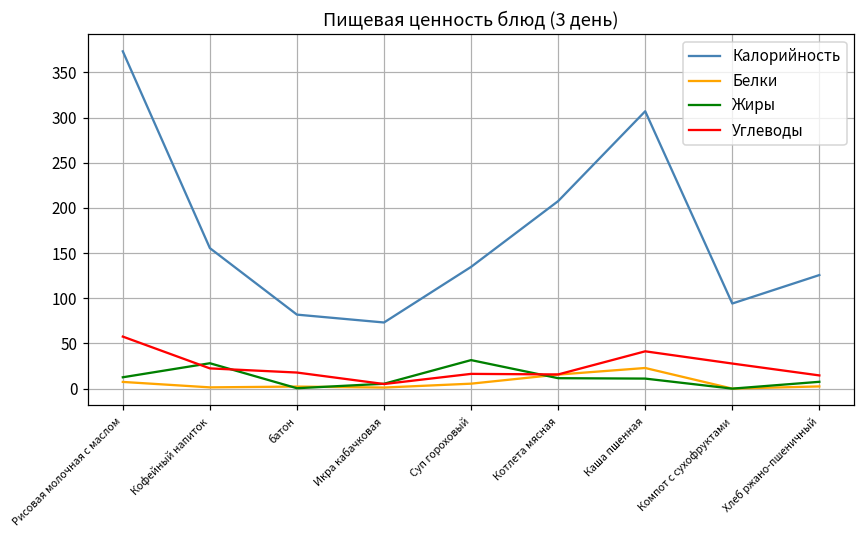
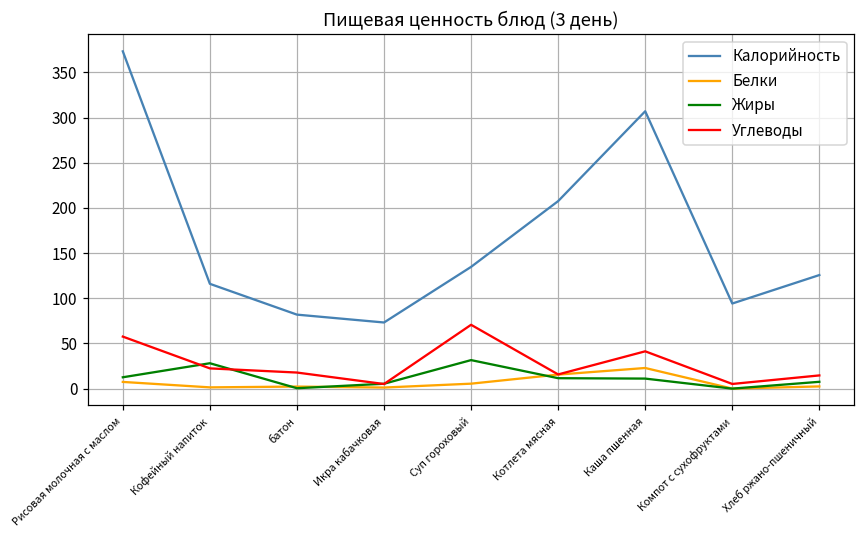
  {
    "Калорийность": {
      "Рисовая молочная с маслом": 370,
-     "Кофейный напиток": 160,
+     "Кофейный напиток": 120,
      "батон": 80,
      "Икра кабачковая": 70,
      "Суп гороховый": 130,
      "Котлета мясная": 210,
      "Каша пшенная": 310,
      "Компот с сухофруктами": 90,
      "Хлеб ржано-пшеничный": 130
    },
    "Белки": {
      "Рисовая молочная с маслом": 10,
      "Кофейный напиток": 0,
      "Икра кабачковая": 0,
      "Суп гороховый": 10,
      "Каша пшенная": 20,
      "Хлеб ржано-пшеничный": 0
    },
    "Жиры": {
      "Рисовая молочная с маслом": 10,
      "Кофейный напиток": 30,
      "Суп гороховый": 30,
      "Котлета мясная": 10,
      "Каша пшенная": 10,
      "Хлеб ржано-пшеничный": 10
    },
    "Углеводы": {
      "Рисовая молочная с маслом": 60,
      "Кофейный напиток": 20,
      "батон": 20,
-     "Суп гороховый": 20,
+     "Суп гороховый": 70,
      "Каша пшенная": 40,
-     "Компот с сухофруктами": 30,
+     "Компот с сухофруктами": 10,
      "Хлеб ржано-пшеничный": 10
    }
  }
